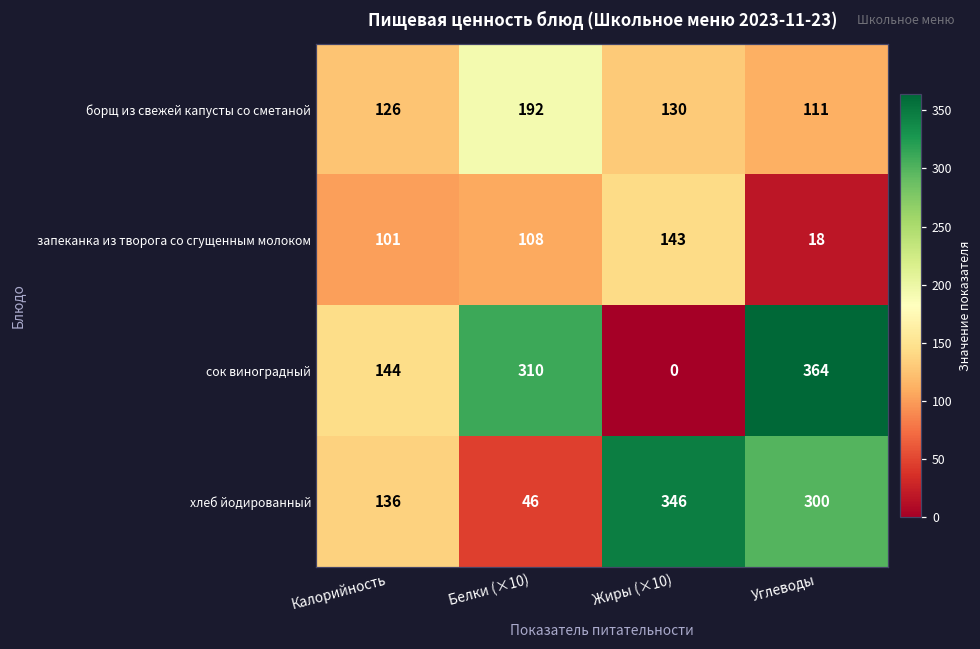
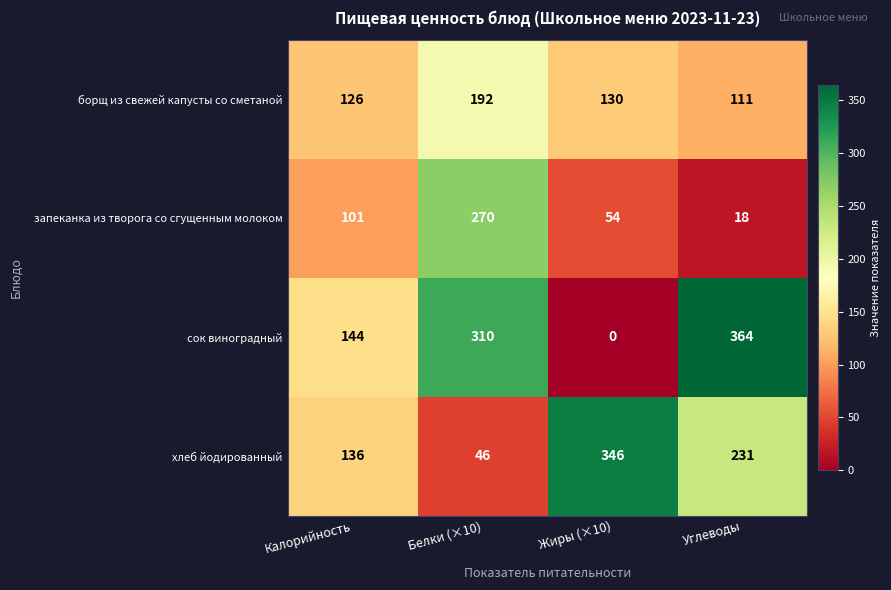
  {
    "борщ из свежей капусты со сметаной": {
      "Калорийность": 126,
      "Белки (×10)": 192,
      "Жиры (×10)": 130,
      "Углеводы": 111
    },
    "запеканка из творога со сгущенным молоком": {
      "Калорийность": 101,
-     "Белки (×10)": 108,
-     "Жиры (×10)": 143,
+     "Белки (×10)": 270,
+     "Жиры (×10)": 54,
      "Углеводы": 18
    },
    "сок виноградный": {
      "Калорийность": 144,
      "Белки (×10)": 310,
      "Жиры (×10)": 0,
      "Углеводы": 364
    },
    "хлеб йодированный": {
      "Калорийность": 136,
      "Белки (×10)": 46,
      "Жиры (×10)": 346,
-     "Углеводы": 300
+     "Углеводы": 231
    }
  }
